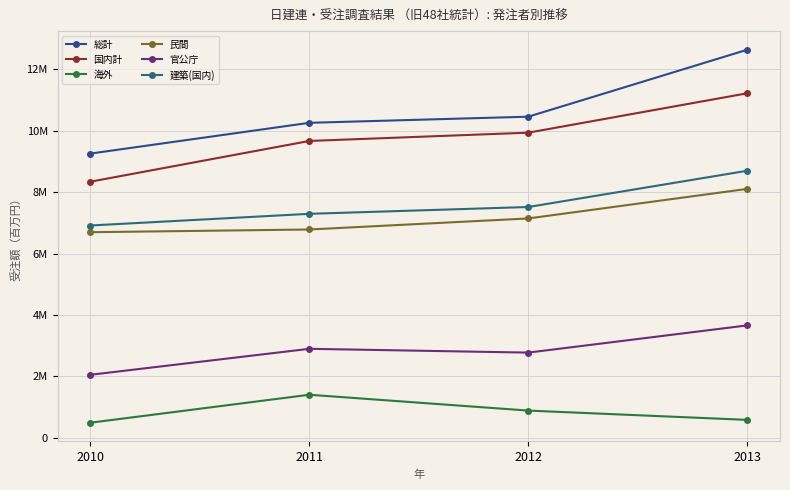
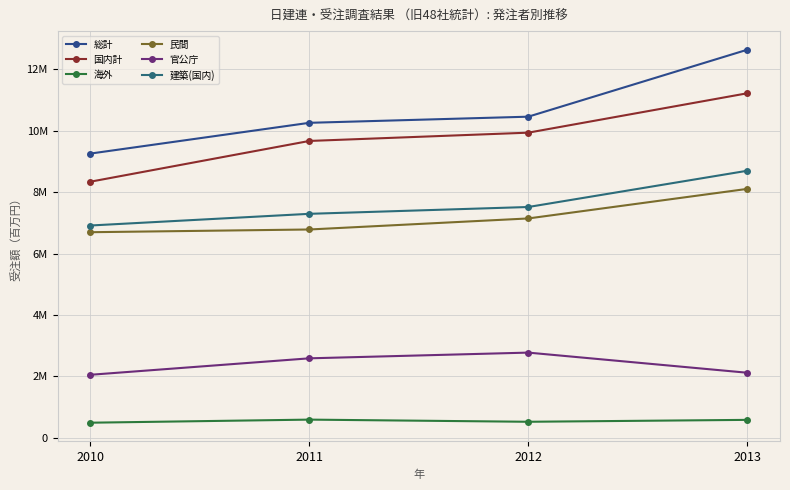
  {
    "国内計": {
      "2010": 8300000,
      "2011": 9700000,
      "2012": 9900000,
      "2013": 11200000
    },
    "海外": {
      "2010": 500000,
-     "2011": 1400000,
-     "2012": 900000,
+     "2011": 600000,
+     "2012": 500000,
      "2013": 600000
    },
    "民間": {
      "2010": 6700000,
      "2011": 6800000,
      "2012": 7100000,
      "2013": 8100000
    },
    "官公庁": {
      "2010": 2100000,
-     "2011": 2900000,
+     "2011": 2600000,
      "2012": 2800000,
-     "2013": 3700000
+     "2013": 2100000
    }
  }
